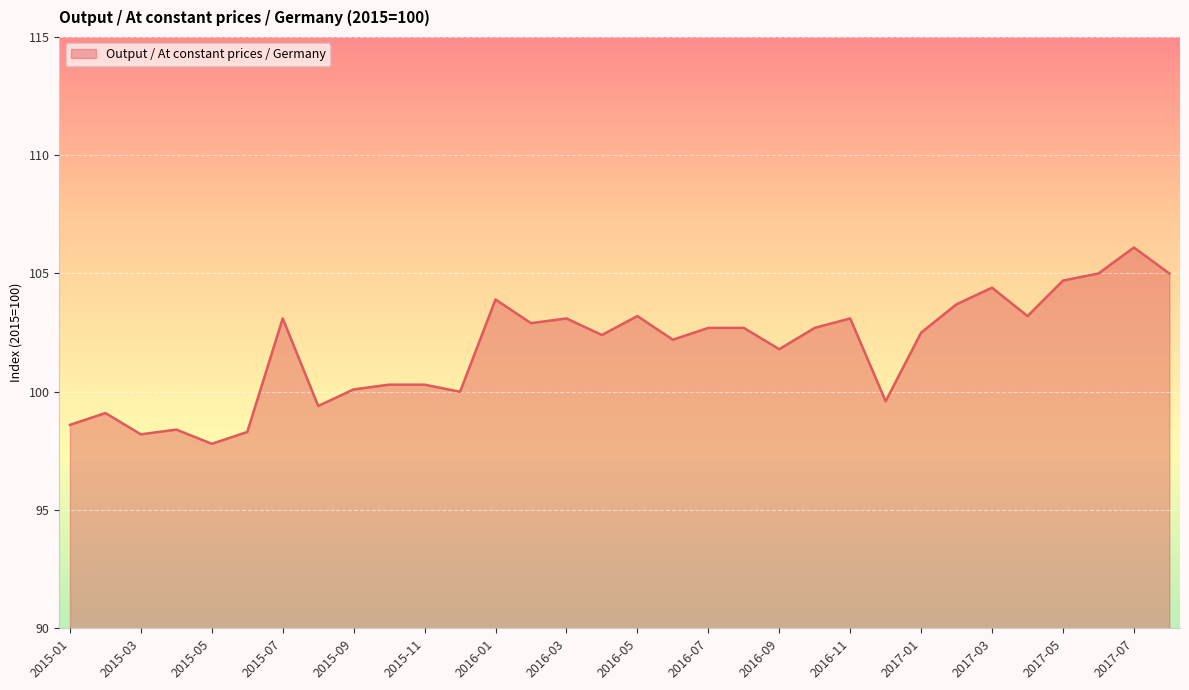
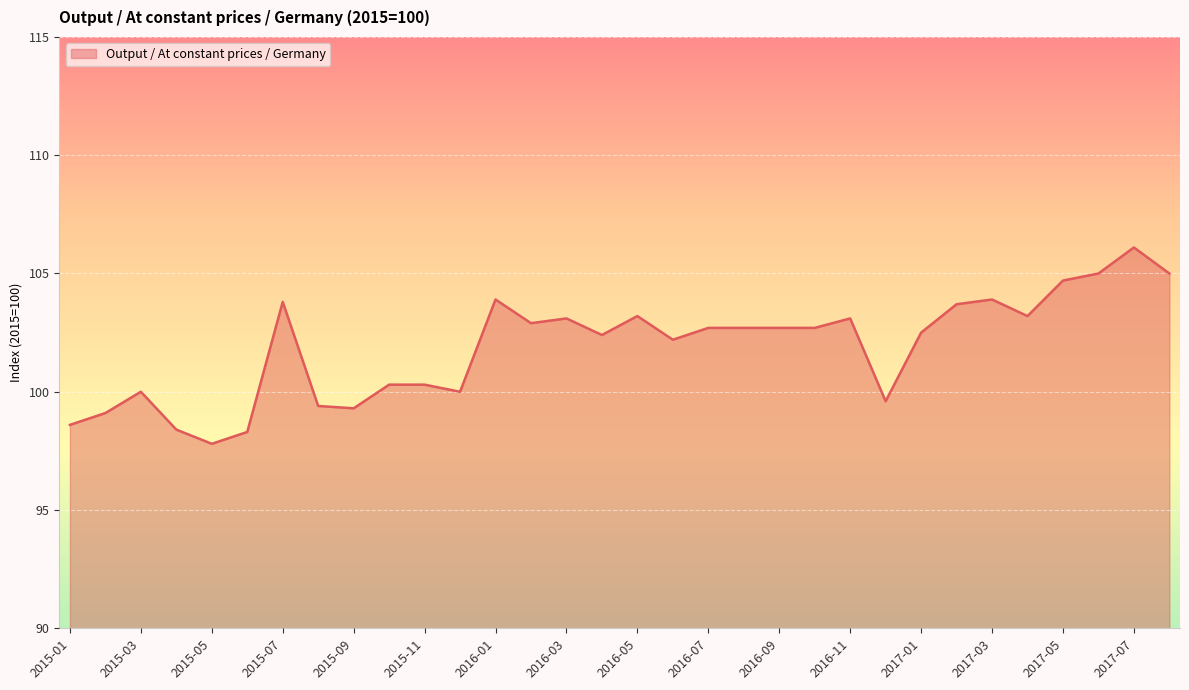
  {
    "2015-01": 98.6,
-   "2015-03": 98.2,
+   "2015-03": 100.0,
    "2015-05": 97.8,
-   "2015-07": 103.1,
-   "2015-09": 100.1,
+   "2015-07": 103.8,
+   "2015-09": 99.3,
    "2015-11": 100.3,
    "2016-01": 103.9,
    "2016-03": 103.1,
    "2016-05": 103.2,
    "2016-07": 102.7,
-   "2016-09": 101.8,
+   "2016-09": 102.7,
    "2016-11": 103.1,
    "2017-01": 102.5,
-   "2017-03": 104.4,
+   "2017-03": 103.9,
    "2017-05": 104.7,
    "2017-07": 106.1
  }
